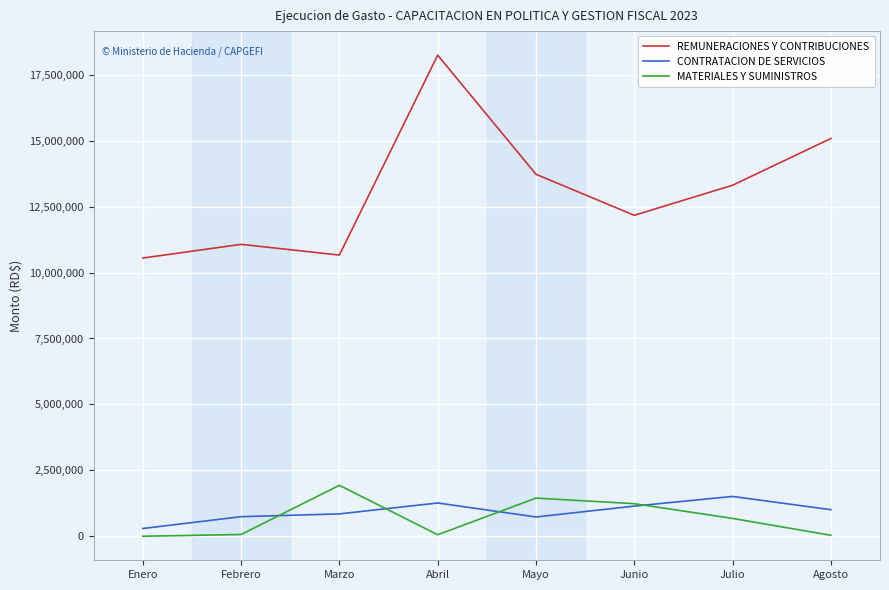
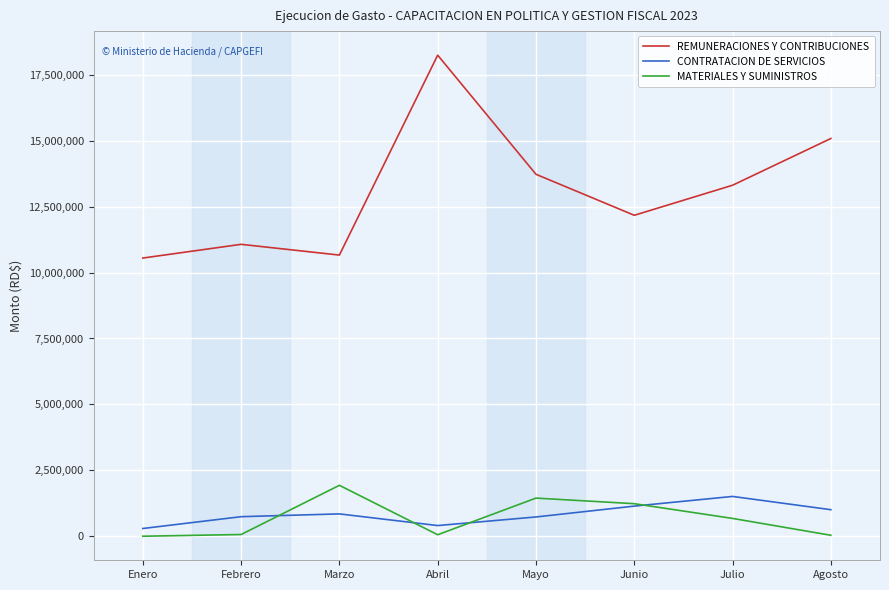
  {
    "REMUNERACIONES Y CONTRIBUCIONES": {
      "Enero": "10,600,000",
      "Febrero": "11,100,000",
      "Marzo": "10,700,000",
      "Abril": "18,200,000",
      "Mayo": "13,700,000",
      "Junio": "12,200,000",
      "Julio": "13,300,000",
      "Agosto": "15,100,000"
    },
    "CONTRATACION DE SERVICIOS": {
      "Enero": "300,000",
      "Febrero": "700,000",
      "Marzo": "800,000",
-     "Abril": "1,300,000",
+     "Abril": "400,000",
      "Mayo": "700,000",
      "Julio": "1,500,000",
      "Agosto": "1,000,000"
    },
    "MATERIALES Y SUMINISTROS": {
      "Enero": "0",
      "Febrero": "100,000",
      "Marzo": "1,900,000",
      "Abril": "100,000",
      "Mayo": "1,400,000",
      "Julio": "700,000",
      "Agosto": "0"
    }
  }
